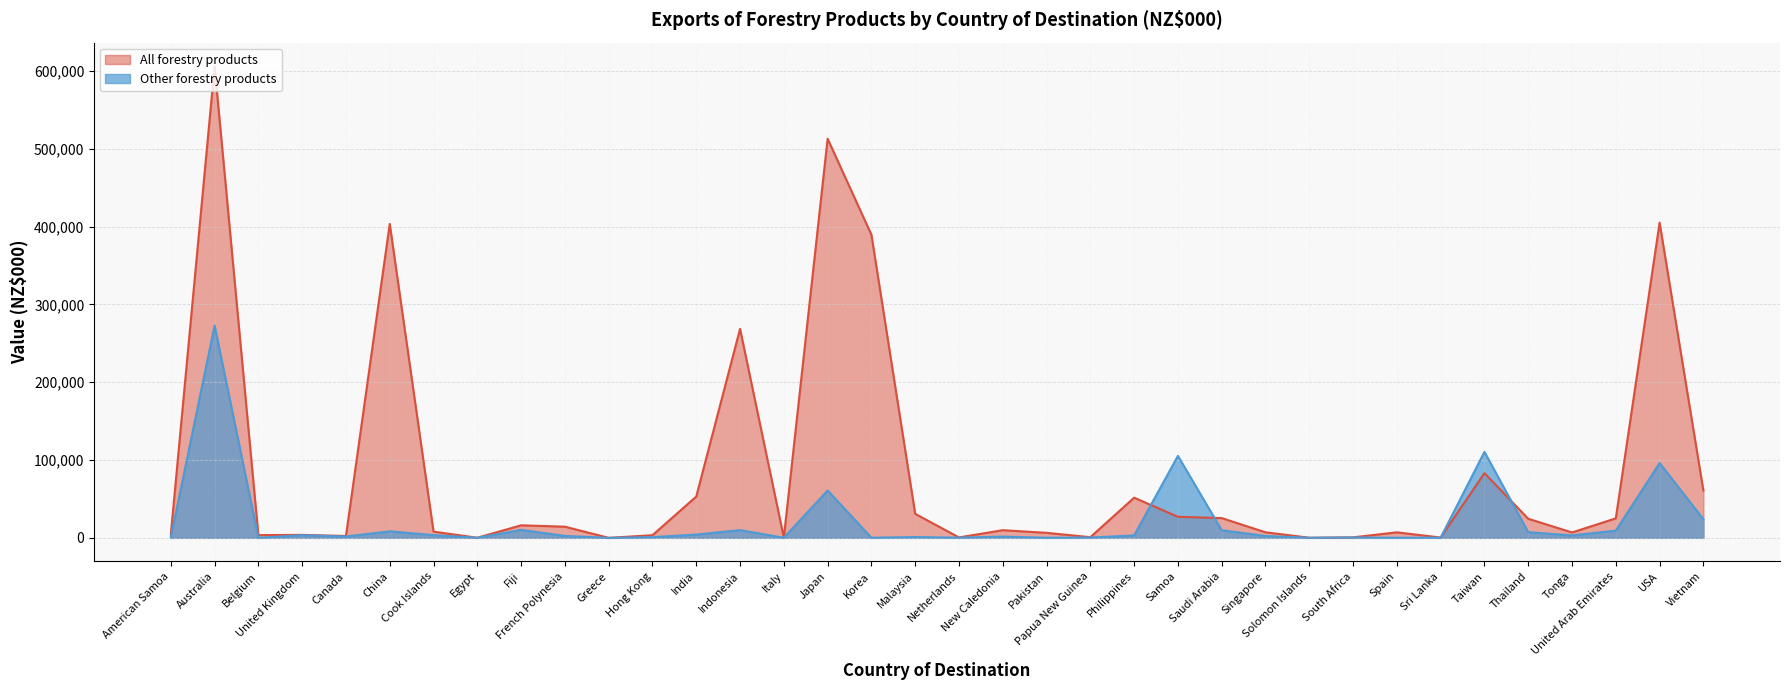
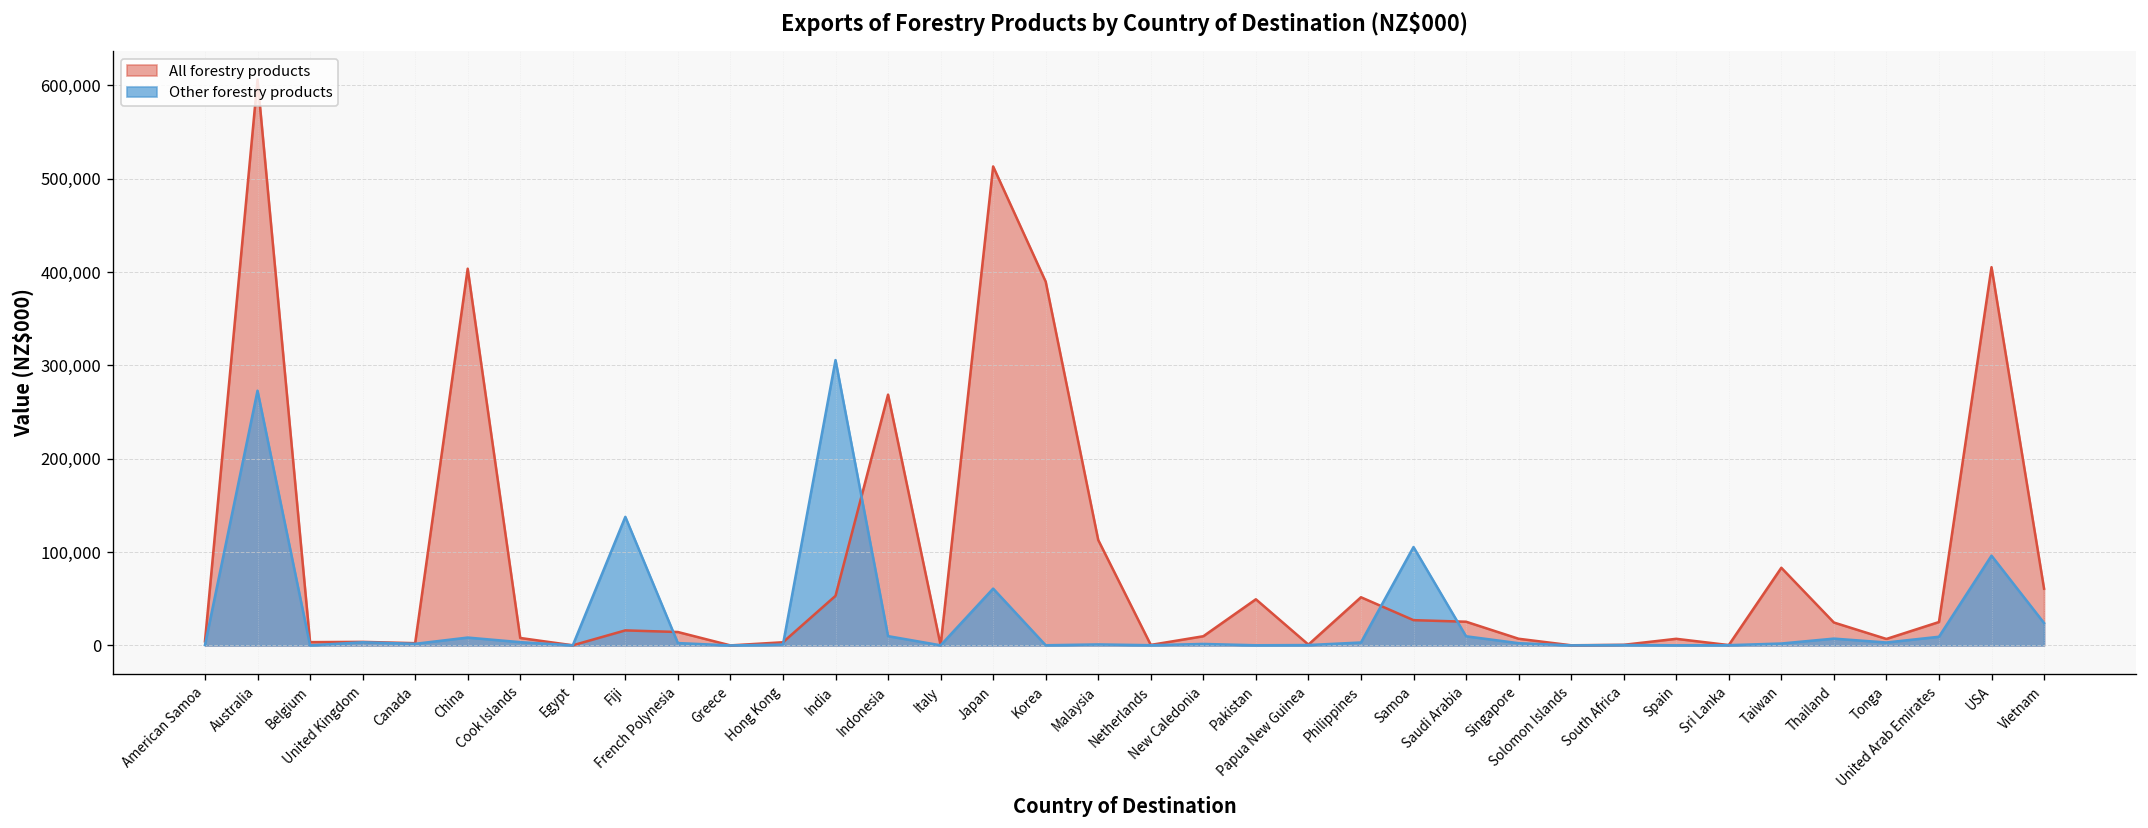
  {
    "All forestry products": {
      "American Samoa": "0",
      "Belgium": "0",
      "China": "400,000",
      "Cook Islands": "10,000",
      "Fiji": "20,000",
      "French Polynesia": "10,000",
      "India": "50,000",
      "Indonesia": "270,000",
      "Japan": "510,000",
      "Korea": "390,000",
-     "Malaysia": "30,000",
+     "Malaysia": "110,000",
      "New Caledonia": "10,000",
-     "Pakistan": "10,000",
+     "Pakistan": "50,000",
      "Philippines": "50,000",
      "Samoa": "30,000",
      "Saudi Arabia": "30,000",
      "Singapore": "10,000",
      "Spain": "10,000",
      "Taiwan": "80,000",
      "Thailand": "20,000",
      "Tonga": "10,000",
      "United Arab Emirates": "30,000",
      "USA": "410,000",
      "Vietnam": "60,000"
    },
    "Other forestry products": {
      "American Samoa": "0",
      "Australia": "270,000",
      "Belgium": "0",
      "China": "10,000",
      "Cook Islands": "0",
-     "Fiji": "10,000",
+     "Fiji": "140,000",
      "French Polynesia": "0",
-     "India": "0",
+     "India": "310,000",
      "Indonesia": "10,000",
      "Japan": "60,000",
      "Korea": "0",
      "Malaysia": "0",
      "New Caledonia": "0",
      "Pakistan": "0",
      "Philippines": "0",
      "Samoa": "110,000",
      "Saudi Arabia": "10,000",
      "Singapore": "0",
      "Spain": "0",
-     "Taiwan": "110,000",
+     "Taiwan": "0",
      "Thailand": "10,000",
      "Tonga": "0",
      "United Arab Emirates": "10,000",
      "USA": "100,000",
      "Vietnam": "20,000"
    }
  }
